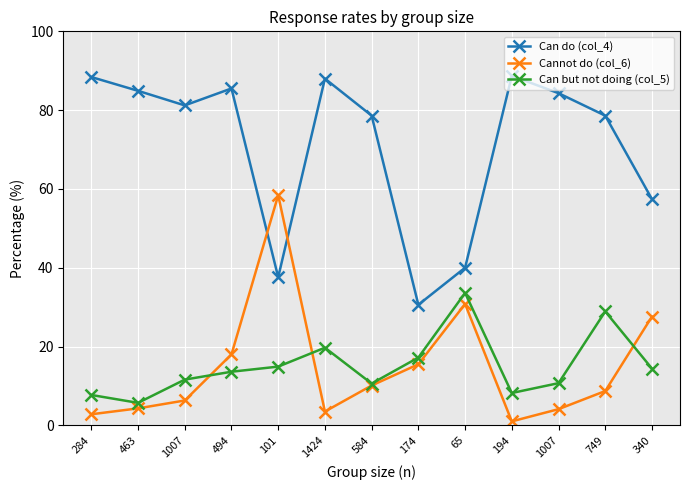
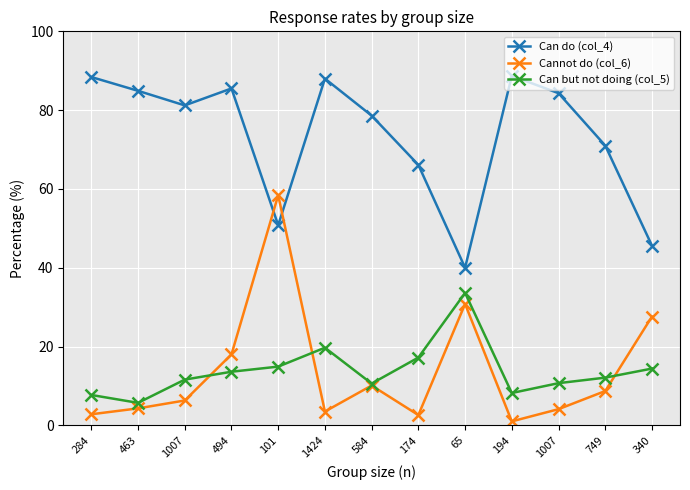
  {
    "Can do (col_4)": {
      "284": 88,
      "463": 85,
      "494": 86,
-     "101": 38,
+     "101": 51,
      "1424": 88,
      "584": 79,
-     "174": 31,
+     "174": 66,
      "65": 40,
-     "749": 79,
-     "340": 57
+     "749": 71,
+     "340": 46
    },
    "Cannot do (col_6)": {
      "284": 3,
      "463": 4,
      "494": 18,
      "101": 58,
      "1424": 4,
-     "174": 16,
+     "174": 3,
      "65": 31,
      "194": 1,
      "749": 9,
      "340": 28
    },
    "Can but not doing (col_5)": {
      "284": 8,
      "463": 6,
      "494": 14,
      "101": 15,
      "1424": 20,
      "174": 17,
      "65": 34,
      "194": 8,
-     "749": 29,
+     "749": 12,
      "340": 14
    }
  }
